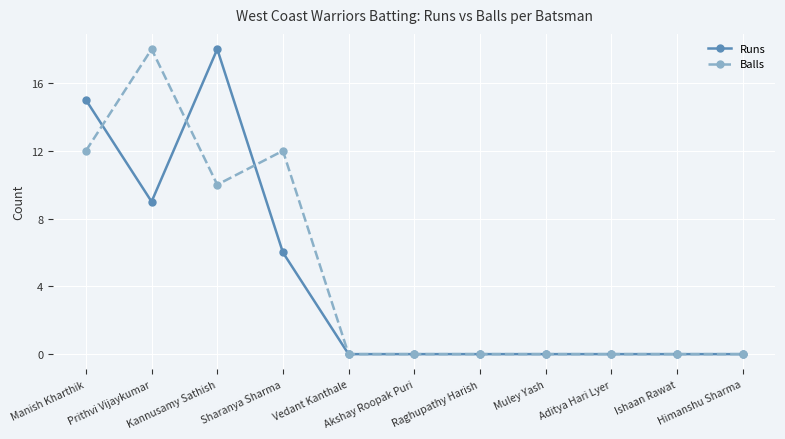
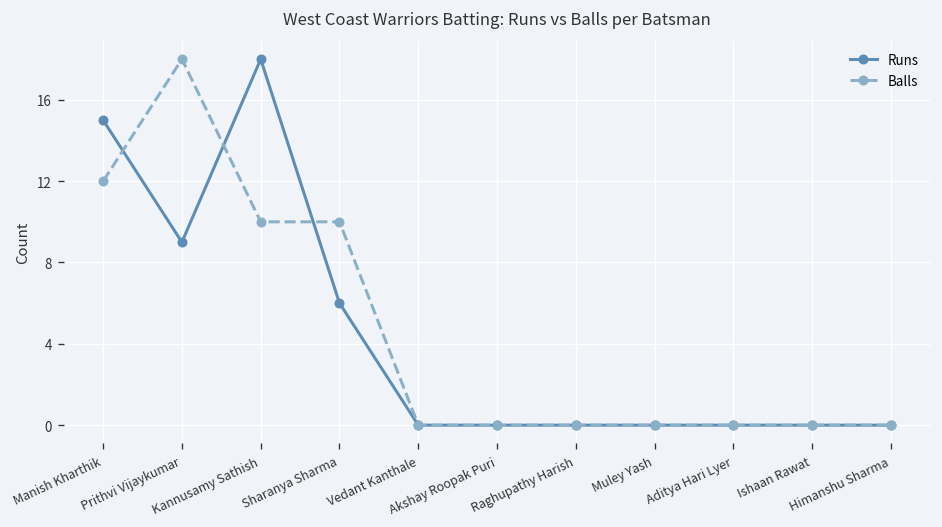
  {
    "Runs": {
      "Manish Kharthik": 15,
      "Prithvi Vijaykumar": 9,
      "Kannusamy Sathish": 18,
      "Sharanya Sharma": 6
    },
    "Balls": {
      "Manish Kharthik": 12,
      "Prithvi Vijaykumar": 18,
      "Kannusamy Sathish": 10,
-     "Sharanya Sharma": 12
+     "Sharanya Sharma": 10
    }
  }
